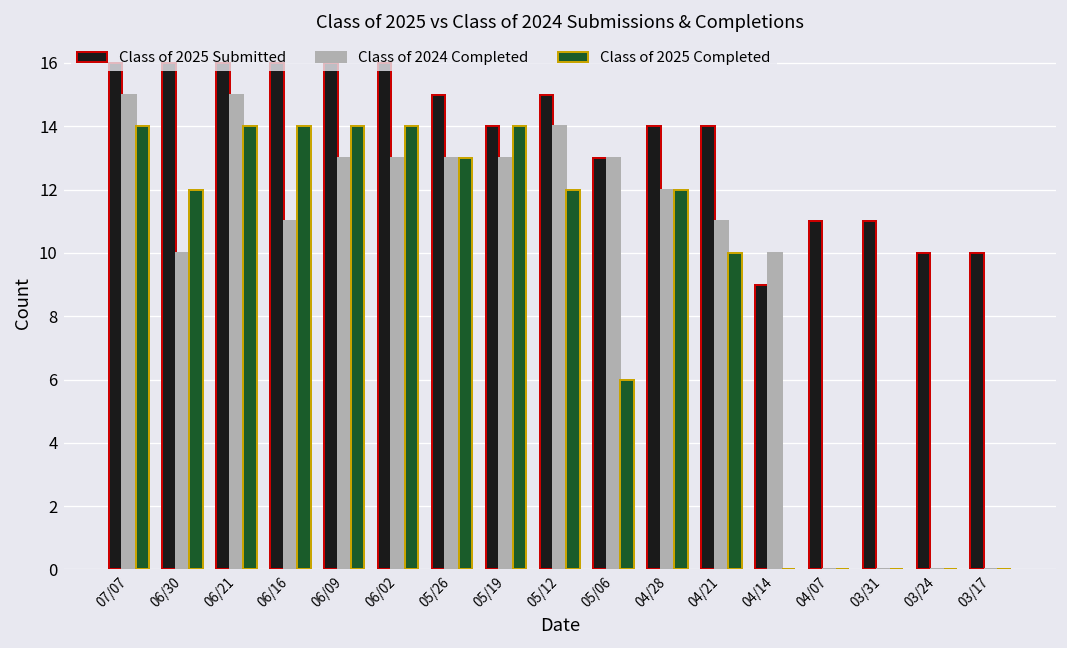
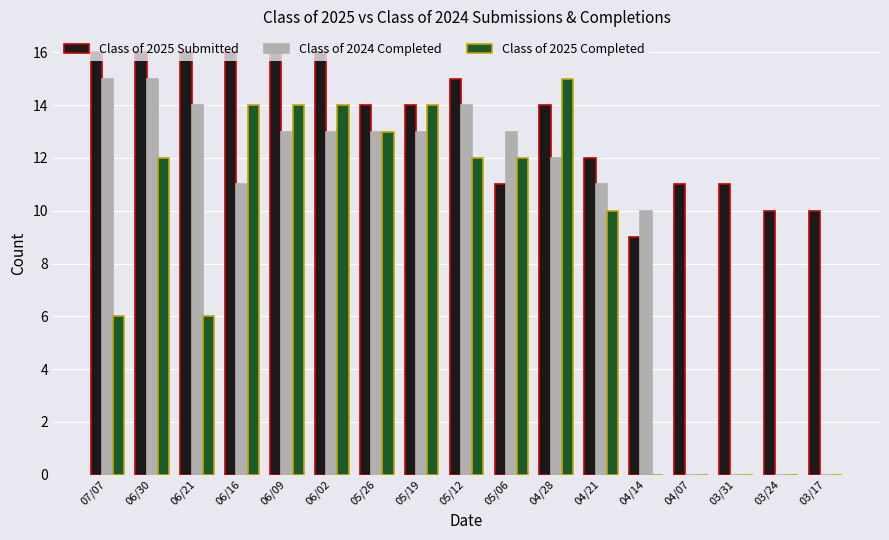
  {
    "Class of 2025 Submitted": {
-     "05/26": 15,
+     "05/26": 14,
      "05/19": 14,
      "05/12": 15,
-     "05/06": 13,
+     "05/06": 11,
      "04/28": 14,
-     "04/21": 14,
+     "04/21": 12,
      "04/14": 9,
      "04/07": 11,
      "03/31": 11,
      "03/24": 10,
      "03/17": 10
    },
    "Class of 2024 Completed": {
      "07/07": 15,
-     "06/30": 10,
-     "06/21": 15,
+     "06/30": 15,
+     "06/21": 14,
      "06/16": 11,
      "06/09": 13,
      "06/02": 13,
      "05/26": 13,
      "05/19": 13,
      "05/12": 14,
      "05/06": 13,
      "04/28": 12,
      "04/21": 11,
      "04/14": 10,
      "04/07": 0,
      "03/31": 0,
      "03/24": 0,
      "03/17": 0
    },
    "Class of 2025 Completed": {
-     "07/07": 14,
+     "07/07": 6,
      "06/30": 12,
-     "06/21": 14,
+     "06/21": 6,
      "06/16": 14,
      "06/09": 14,
      "06/02": 14,
      "05/26": 13,
      "05/19": 14,
      "05/12": 12,
-     "05/06": 6,
-     "04/28": 12,
+     "05/06": 12,
+     "04/28": 15,
      "04/21": 10,
      "04/14": 0,
      "04/07": 0,
      "03/31": 0,
      "03/24": 0,
      "03/17": 0
    }
  }
